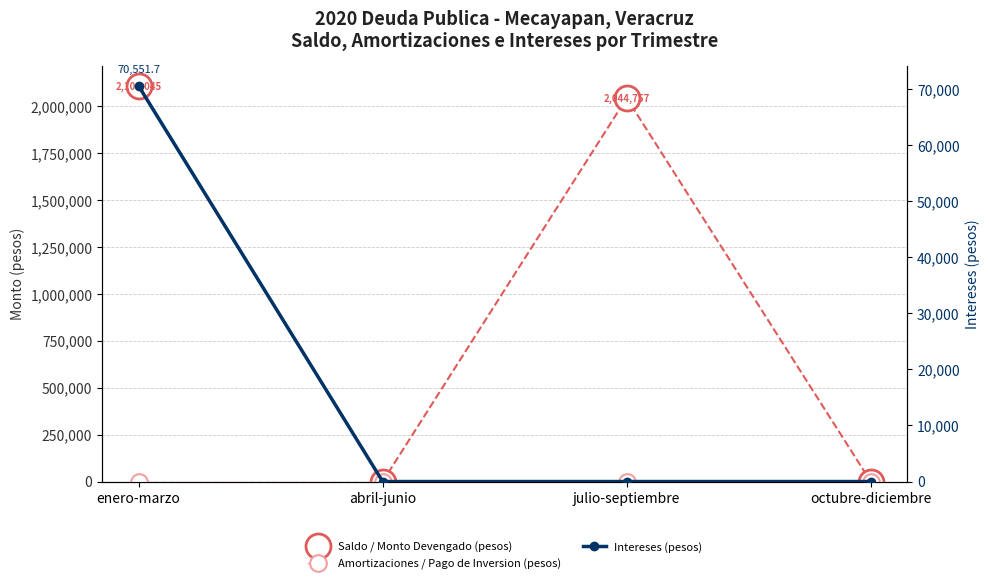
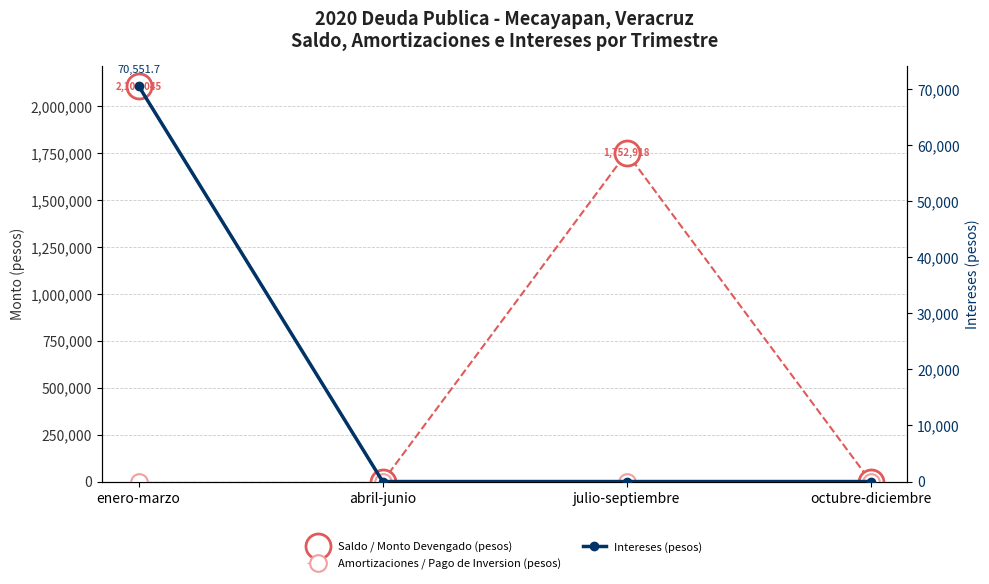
  {
    "Saldo / Monto Devengado (pesos)": {
-     "julio-septiembre": "2,044,757"
+     "julio-septiembre": "1,752,918"
    },
    "Intereses (pesos)": {
      "enero-marzo": "70,551.7"
    }
  }
